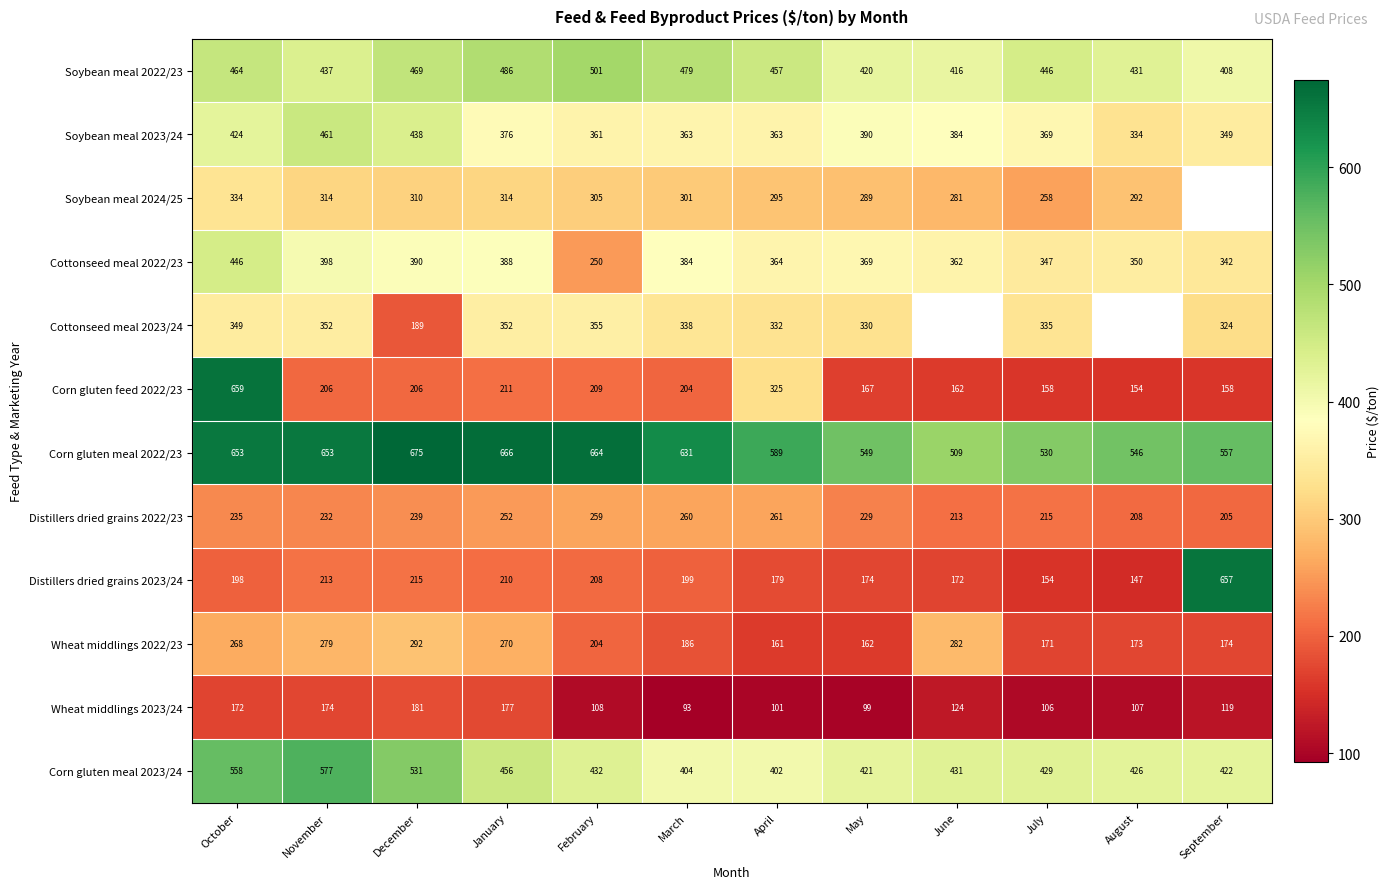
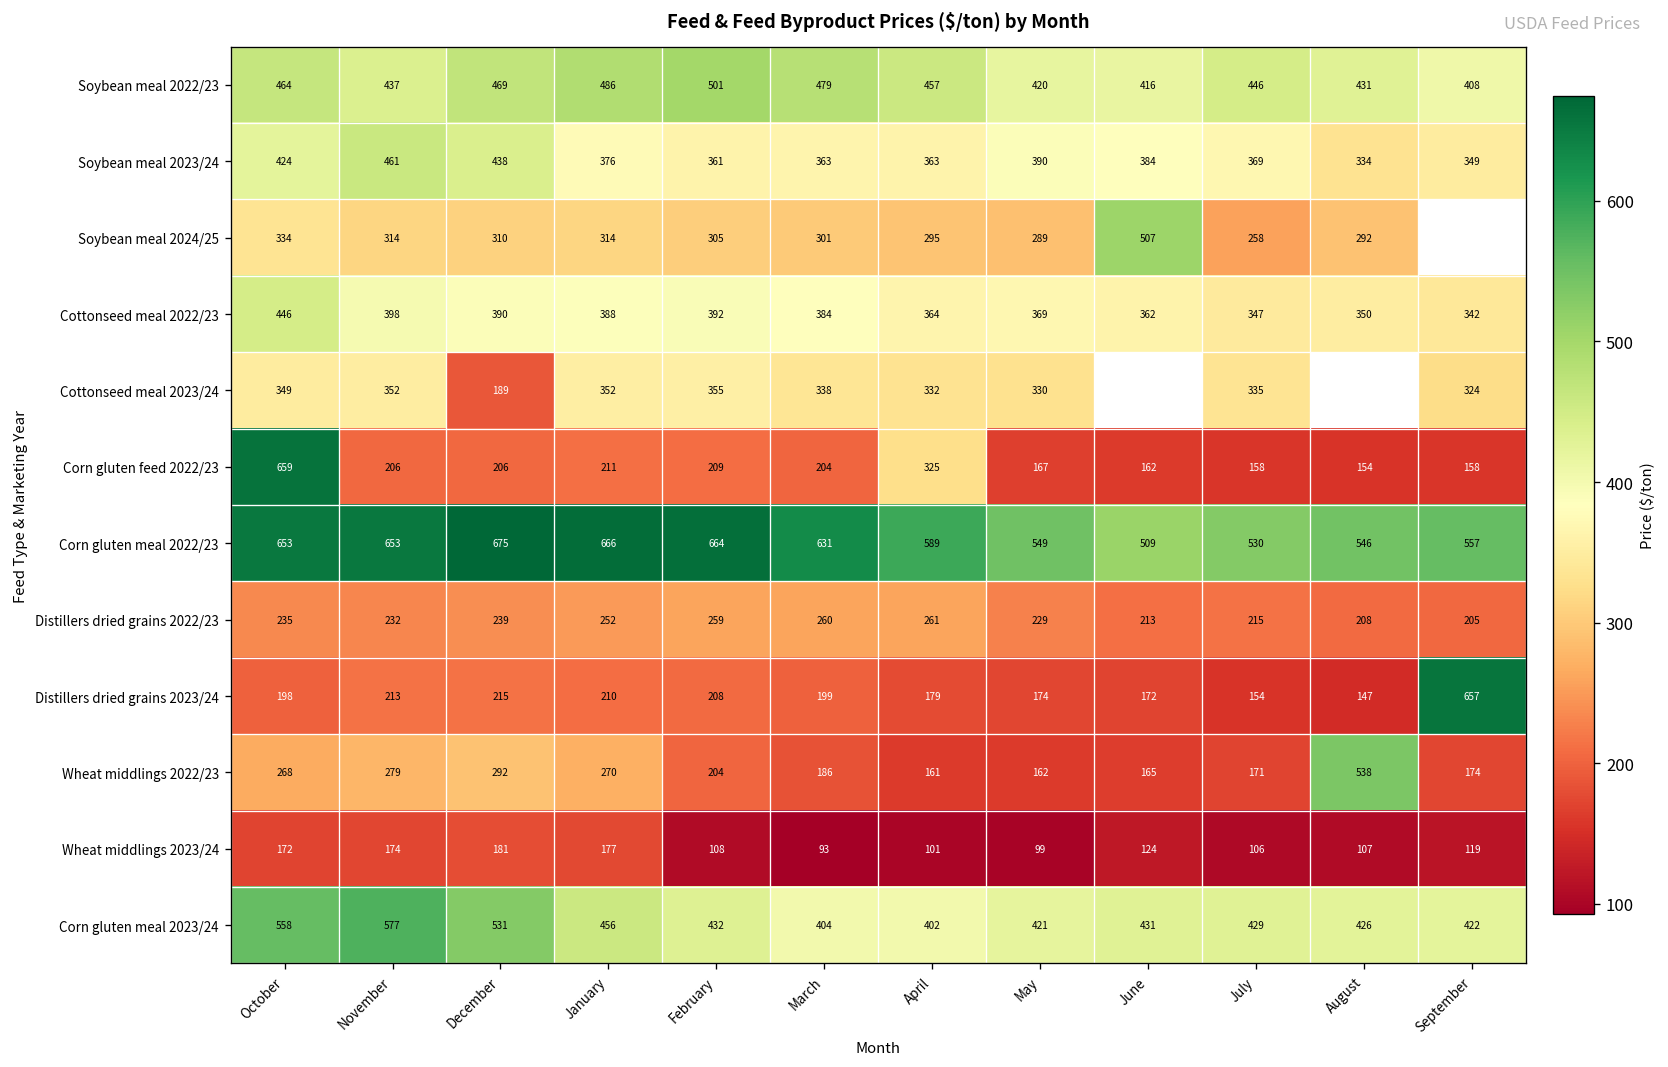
  {
    "Soybean meal 2022/23": {
      "October": 464,
      "November": 437,
      "December": 469,
      "January": 486,
      "February": 501,
      "March": 479,
      "April": 457,
      "May": 420,
      "June": 416,
      "July": 446,
      "August": 431,
      "September": 408
    },
    "Soybean meal 2023/24": {
      "October": 424,
      "November": 461,
      "December": 438,
      "January": 376,
      "February": 361,
      "March": 363,
      "April": 363,
      "May": 390,
      "June": 384,
      "July": 369,
      "August": 334,
      "September": 349
    },
    "Soybean meal 2024/25": {
      "October": 334,
      "November": 314,
      "December": 310,
      "January": 314,
      "February": 305,
      "March": 301,
      "April": 295,
      "May": 289,
-     "June": 281,
+     "June": 507,
      "July": 258,
      "August": 292
    },
    "Cottonseed meal 2022/23": {
      "October": 446,
      "November": 398,
      "December": 390,
      "January": 388,
-     "February": 250,
+     "February": 392,
      "March": 384,
      "April": 364,
      "May": 369,
      "June": 362,
      "July": 347,
      "August": 350,
      "September": 342
    },
    "Cottonseed meal 2023/24": {
      "October": 349,
      "November": 352,
      "December": 189,
      "January": 352,
      "February": 355,
      "March": 338,
      "April": 332,
      "May": 330,
      "July": 335,
      "September": 324
    },
    "Corn gluten feed 2022/23": {
      "October": 659,
      "November": 206,
      "December": 206,
      "January": 211,
      "February": 209,
      "March": 204,
      "April": 325,
      "May": 167,
      "June": 162,
      "July": 158,
      "August": 154,
      "September": 158
    },
    "Corn gluten meal 2022/23": {
      "October": 653,
      "November": 653,
      "December": 675,
      "January": 666,
      "February": 664,
      "March": 631,
      "April": 589,
      "May": 549,
      "June": 509,
      "July": 530,
      "August": 546,
      "September": 557
    },
    "Distillers dried grains 2022/23": {
      "October": 235,
      "November": 232,
      "December": 239,
      "January": 252,
      "February": 259,
      "March": 260,
      "April": 261,
      "May": 229,
      "June": 213,
      "July": 215,
      "August": 208,
      "September": 205
    },
    "Distillers dried grains 2023/24": {
      "October": 198,
      "November": 213,
      "December": 215,
      "January": 210,
      "February": 208,
      "March": 199,
      "April": 179,
      "May": 174,
      "June": 172,
      "July": 154,
      "August": 147,
      "September": 657
    },
    "Wheat middlings 2022/23": {
      "October": 268,
      "November": 279,
      "December": 292,
      "January": 270,
      "February": 204,
      "March": 186,
      "April": 161,
      "May": 162,
-     "June": 282,
+     "June": 165,
      "July": 171,
-     "August": 173,
+     "August": 538,
      "September": 174
    },
    "Wheat middlings 2023/24": {
      "October": 172,
      "November": 174,
      "December": 181,
      "January": 177,
      "February": 108,
      "March": 93,
      "April": 101,
      "May": 99,
      "June": 124,
      "July": 106,
      "August": 107,
      "September": 119
    },
    "Corn gluten meal 2023/24": {
      "October": 558,
      "November": 577,
      "December": 531,
      "January": 456,
      "February": 432,
      "March": 404,
      "April": 402,
      "May": 421,
      "June": 431,
      "July": 429,
      "August": 426,
      "September": 422
    }
  }
